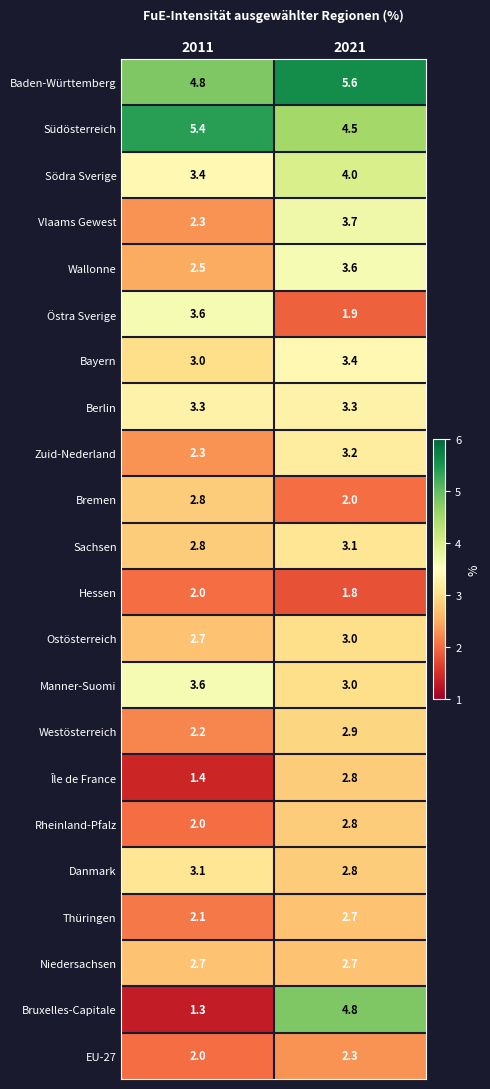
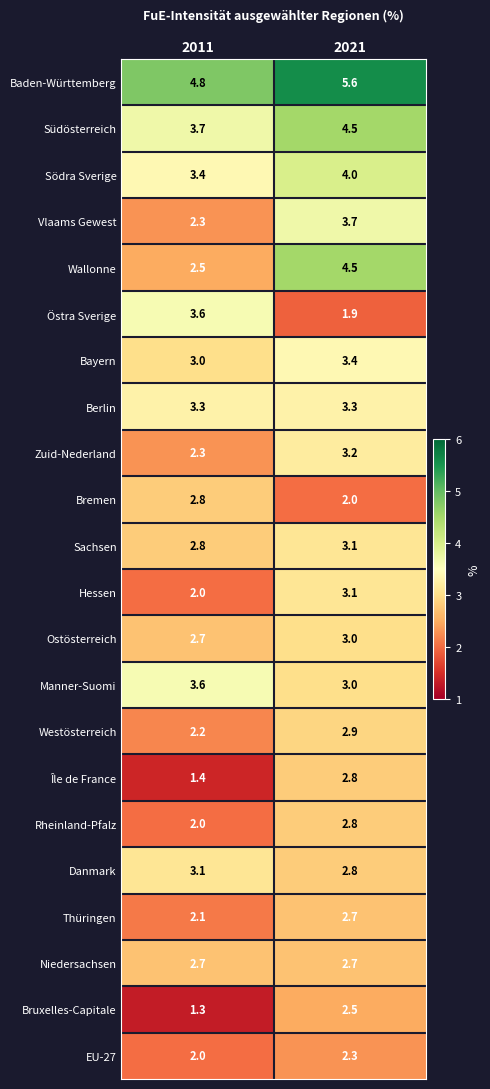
  {
    "Baden-Württemberg": {
      "2011": 4.8,
      "2021": 5.6
    },
    "Südösterreich": {
-     "2011": 5.4,
+     "2011": 3.7,
      "2021": 4.5
    },
    "Södra Sverige": {
      "2011": 3.4,
      "2021": 4.0
    },
    "Vlaams Gewest": {
      "2011": 2.3,
      "2021": 3.7
    },
    "Wallonne": {
      "2011": 2.5,
-     "2021": 3.6
+     "2021": 4.5
    },
    "Östra Sverige": {
      "2011": 3.6,
      "2021": 1.9
    },
    "Bayern": {
      "2011": 3.0,
      "2021": 3.4
    },
    "Berlin": {
      "2011": 3.3,
      "2021": 3.3
    },
    "Zuid-Nederland": {
      "2011": 2.3,
      "2021": 3.2
    },
    "Bremen": {
      "2011": 2.8,
      "2021": 2.0
    },
    "Sachsen": {
      "2011": 2.8,
      "2021": 3.1
    },
    "Hessen": {
      "2011": 2.0,
-     "2021": 1.8
+     "2021": 3.1
    },
    "Ostösterreich": {
      "2011": 2.7,
      "2021": 3.0
    },
    "Manner-Suomi": {
      "2011": 3.6,
      "2021": 3.0
    },
    "Westösterreich": {
      "2011": 2.2,
      "2021": 2.9
    },
    "Île de France": {
      "2011": 1.4,
      "2021": 2.8
    },
    "Rheinland-Pfalz": {
      "2011": 2.0,
      "2021": 2.8
    },
    "Danmark": {
      "2011": 3.1,
      "2021": 2.8
    },
    "Thüringen": {
      "2011": 2.1,
      "2021": 2.7
    },
    "Niedersachsen": {
      "2011": 2.7,
      "2021": 2.7
    },
    "Bruxelles-Capitale": {
      "2011": 1.3,
-     "2021": 4.8
+     "2021": 2.5
    },
    "EU-27": {
      "2011": 2.0,
      "2021": 2.3
    }
  }
